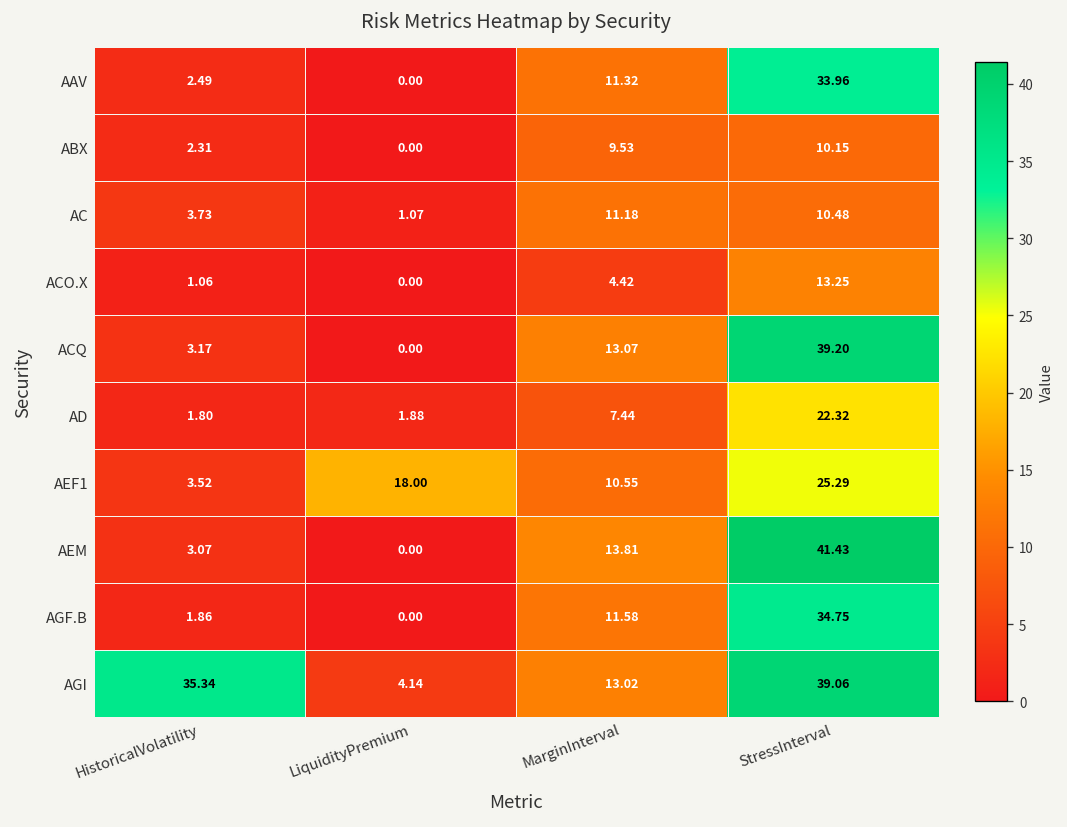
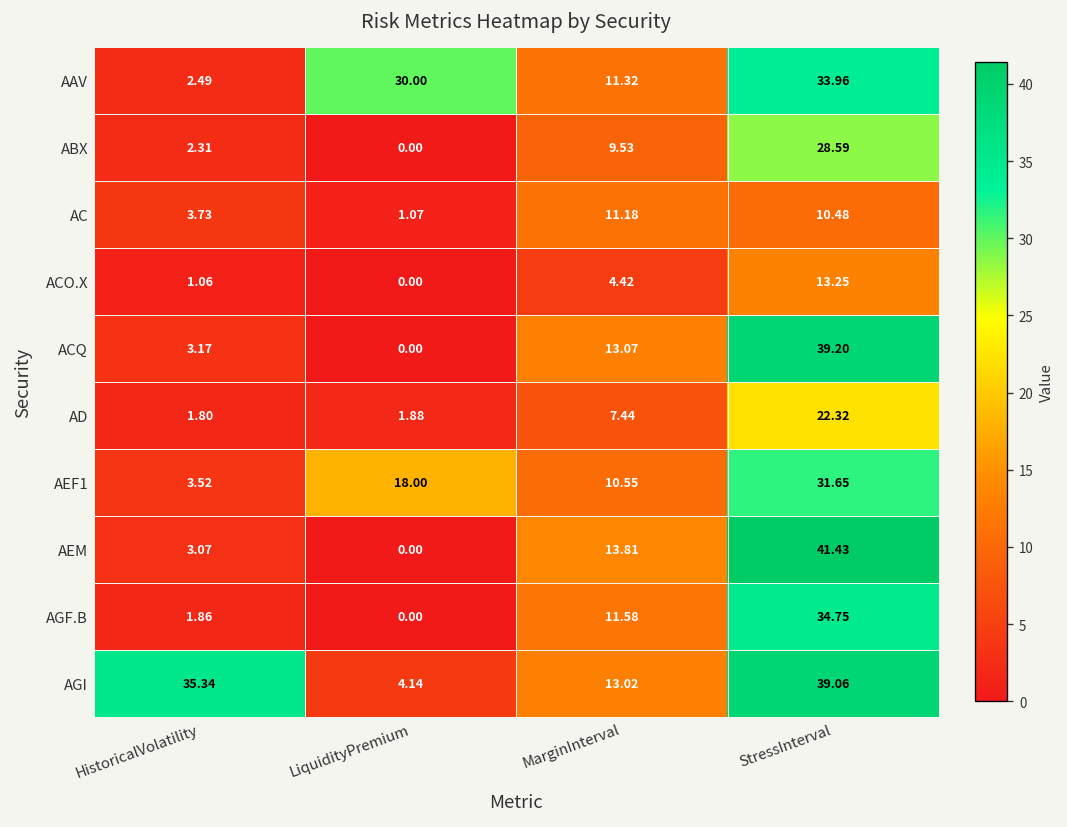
  {
    "AAV": {
      "HistoricalVolatility": 2.49,
-     "LiquidityPremium": 0.00,
+     "LiquidityPremium": 30.00,
      "MarginInterval": 11.32,
      "StressInterval": 33.96
    },
    "ABX": {
      "HistoricalVolatility": 2.31,
      "LiquidityPremium": 0.00,
      "MarginInterval": 9.53,
-     "StressInterval": 10.15
+     "StressInterval": 28.59
    },
    "AC": {
      "HistoricalVolatility": 3.73,
      "LiquidityPremium": 1.07,
      "MarginInterval": 11.18,
      "StressInterval": 10.48
    },
    "ACO.X": {
      "HistoricalVolatility": 1.06,
      "LiquidityPremium": 0.00,
      "MarginInterval": 4.42,
      "StressInterval": 13.25
    },
    "ACQ": {
      "HistoricalVolatility": 3.17,
      "LiquidityPremium": 0.00,
      "MarginInterval": 13.07,
      "StressInterval": 39.20
    },
    "AD": {
      "HistoricalVolatility": 1.80,
      "LiquidityPremium": 1.88,
      "MarginInterval": 7.44,
      "StressInterval": 22.32
    },
    "AEF1": {
      "HistoricalVolatility": 3.52,
      "LiquidityPremium": 18.00,
      "MarginInterval": 10.55,
-     "StressInterval": 25.29
+     "StressInterval": 31.65
    },
    "AEM": {
      "HistoricalVolatility": 3.07,
      "LiquidityPremium": 0.00,
      "MarginInterval": 13.81,
      "StressInterval": 41.43
    },
    "AGF.B": {
      "HistoricalVolatility": 1.86,
      "LiquidityPremium": 0.00,
      "MarginInterval": 11.58,
      "StressInterval": 34.75
    },
    "AGI": {
      "HistoricalVolatility": 35.34,
      "LiquidityPremium": 4.14,
      "MarginInterval": 13.02,
      "StressInterval": 39.06
    }
  }
